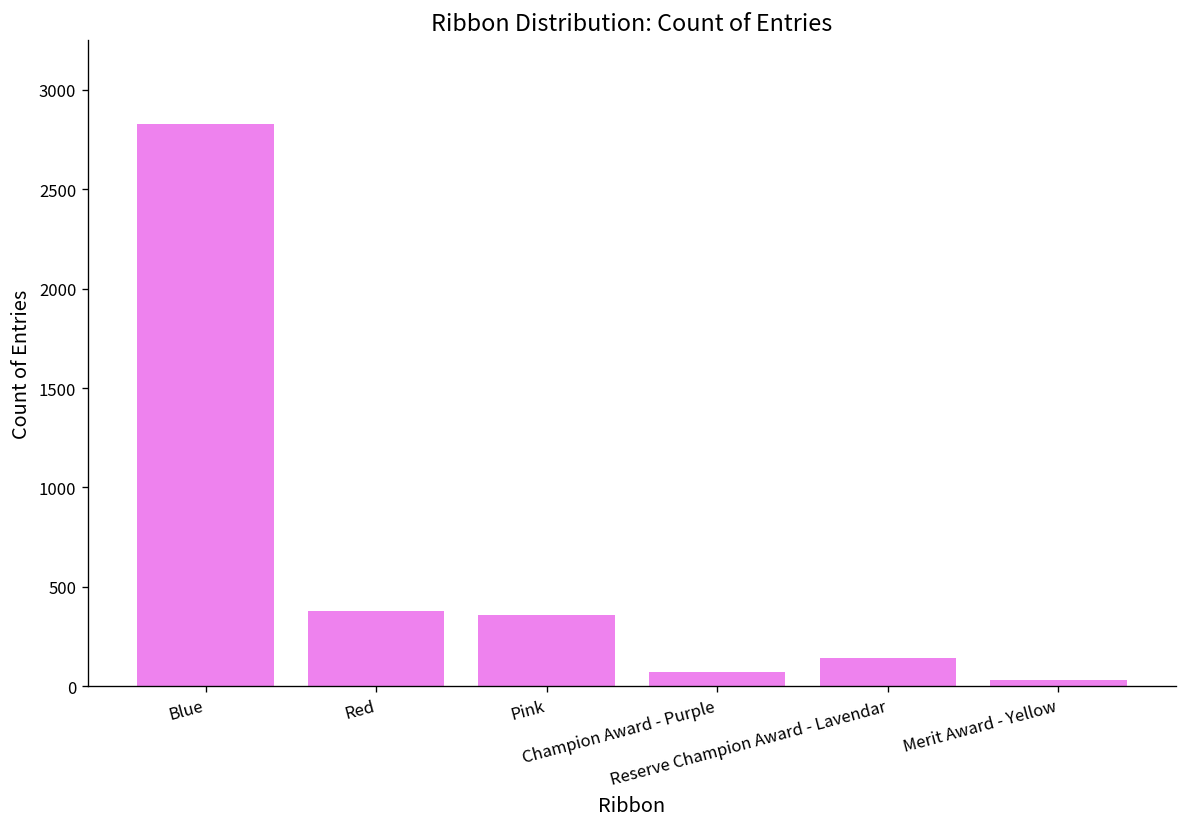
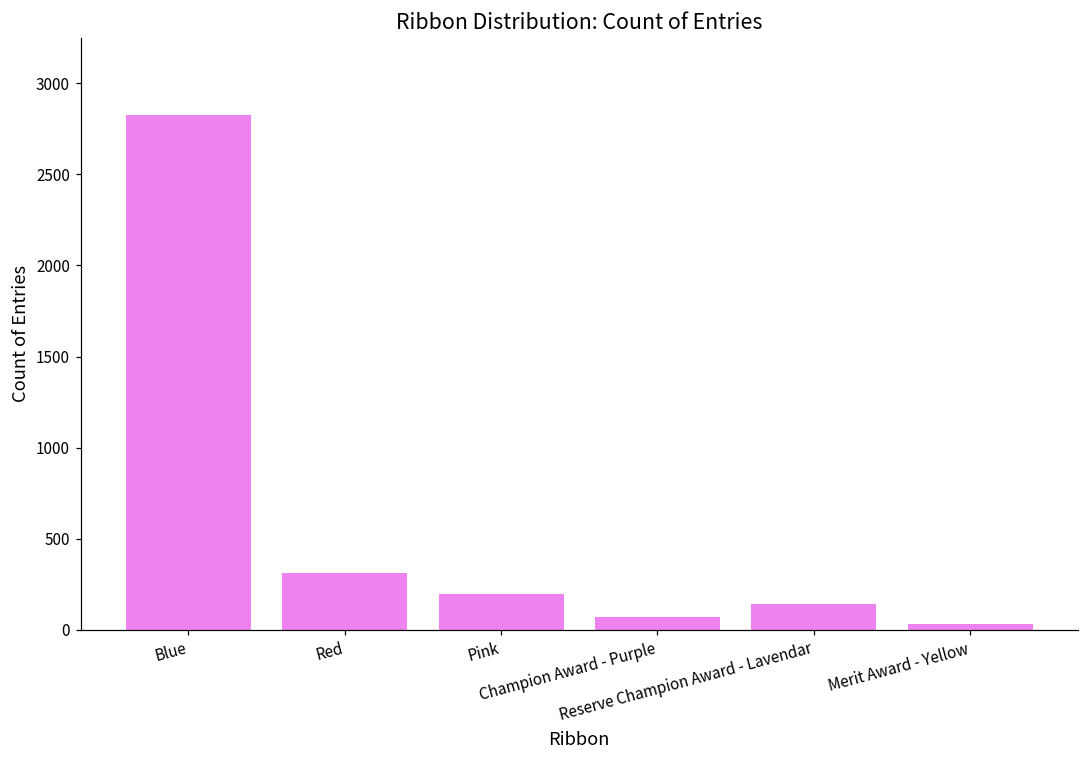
  {
    "Blue": 2830,
-   "Red": 380,
-   "Pink": 360,
+   "Red": 310,
+   "Pink": 200,
    "Champion Award - Purple": 70,
    "Reserve Champion Award - Lavendar": 140,
    "Merit Award - Yellow": 30
  }
